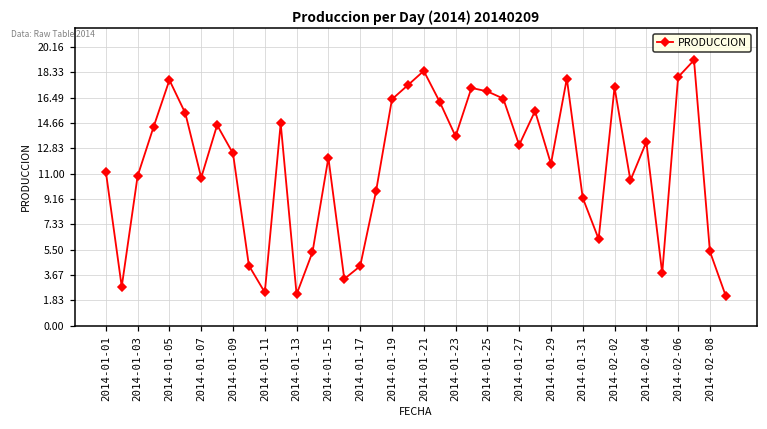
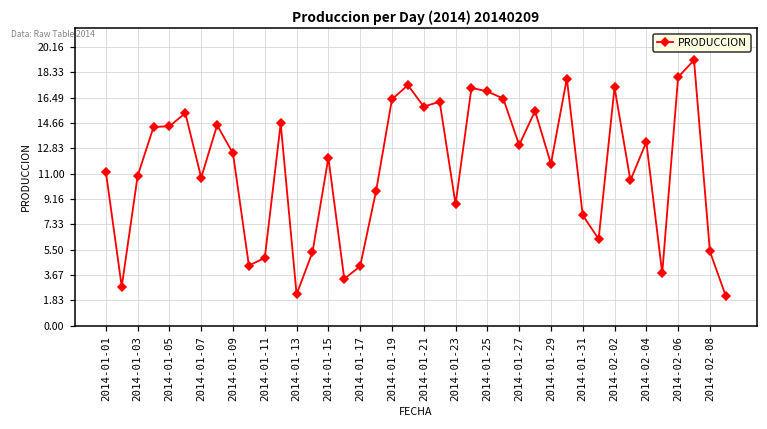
  {
    "2014-01-01": 11.1,
    "2014-01-03": 10.8,
-   "2014-01-05": 17.8,
+   "2014-01-05": 14.4,
    "2014-01-07": 10.7,
    "2014-01-09": 12.5,
-   "2014-01-11": 2.4,
+   "2014-01-11": 4.9,
    "2014-01-13": 2.3,
    "2014-01-15": 12.1,
    "2014-01-17": 4.3,
    "2014-01-19": 16.4,
-   "2014-01-21": 18.4,
-   "2014-01-23": 13.7,
+   "2014-01-21": 15.8,
+   "2014-01-23": 8.8,
    "2014-01-25": 16.9,
    "2014-01-27": 13.1,
    "2014-01-29": 11.7,
-   "2014-01-31": 9.2,
+   "2014-01-31": 8.0,
    "2014-02-02": 17.2,
    "2014-02-04": 13.3,
    "2014-02-06": 18.0,
    "2014-02-08": 5.4
  }
